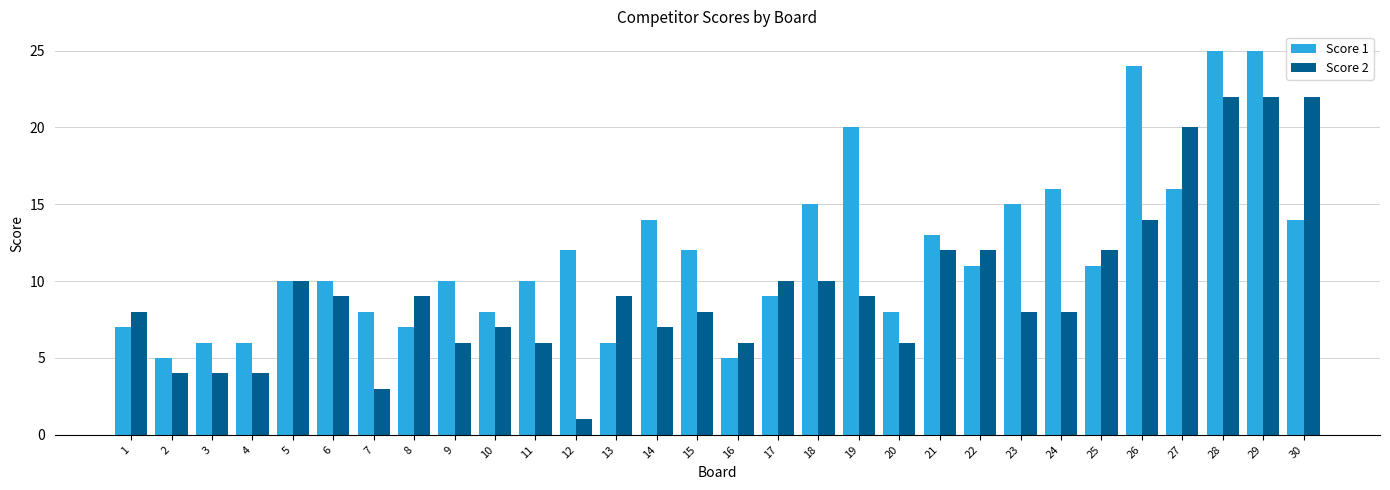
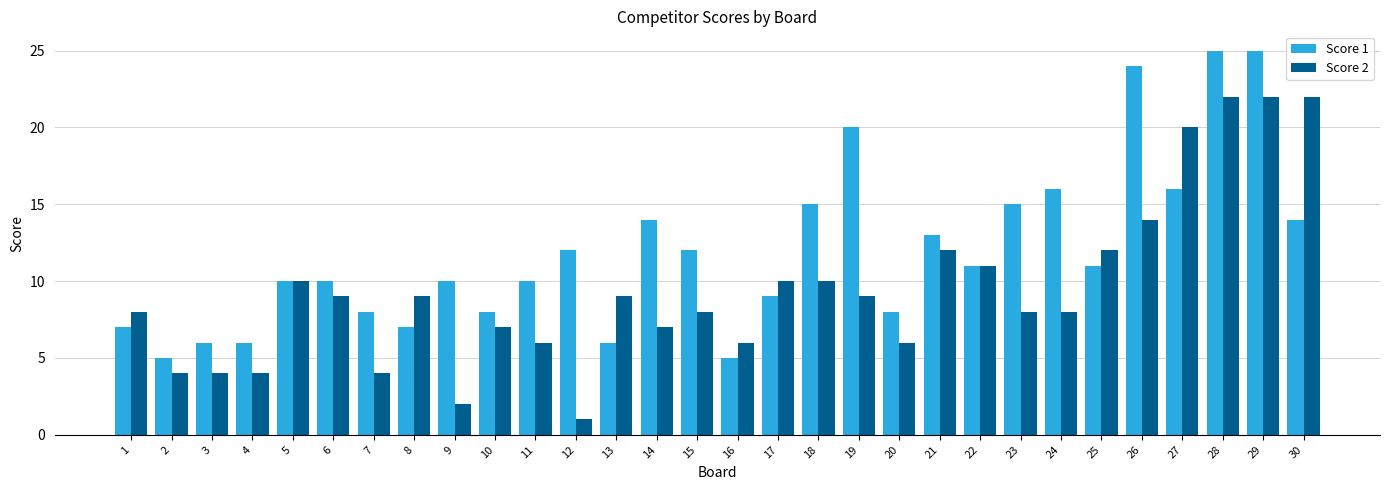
  {
    "Score 1": {
      "1": 7,
      "2": 5,
      "3": 6,
      "4": 6,
      "5": 10,
      "6": 10,
      "7": 8,
      "8": 7,
      "9": 10,
      "10": 8,
      "11": 10,
      "12": 12,
      "13": 6,
      "14": 14,
      "15": 12,
      "16": 5,
      "17": 9,
      "18": 15,
      "19": 20,
      "20": 8,
      "21": 13,
      "22": 11,
      "23": 15,
      "24": 16,
      "25": 11,
      "26": 24,
      "27": 16,
      "28": 25,
      "29": 25,
      "30": 14
    },
    "Score 2": {
      "1": 8,
      "2": 4,
      "3": 4,
      "4": 4,
      "5": 10,
      "6": 9,
-     "7": 3,
+     "7": 4,
      "8": 9,
-     "9": 6,
+     "9": 2,
      "10": 7,
      "11": 6,
      "12": 1,
      "13": 9,
      "14": 7,
      "15": 8,
      "16": 6,
      "17": 10,
      "18": 10,
      "19": 9,
      "20": 6,
      "21": 12,
-     "22": 12,
+     "22": 11,
      "23": 8,
      "24": 8,
      "25": 12,
      "26": 14,
      "27": 20,
      "28": 22,
      "29": 22,
      "30": 22
    }
  }
